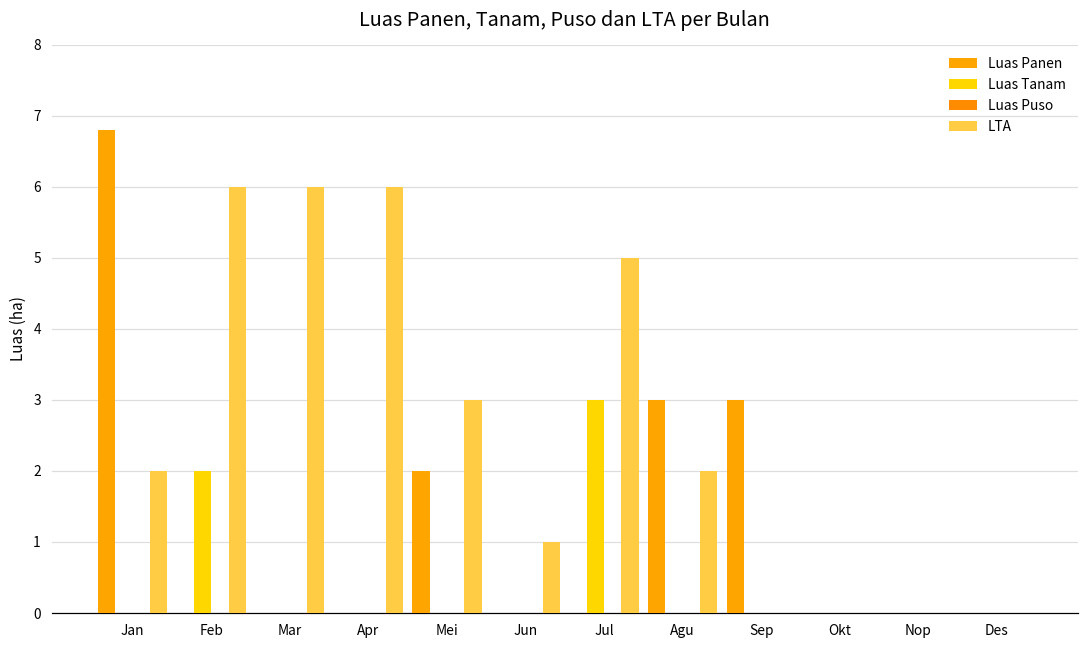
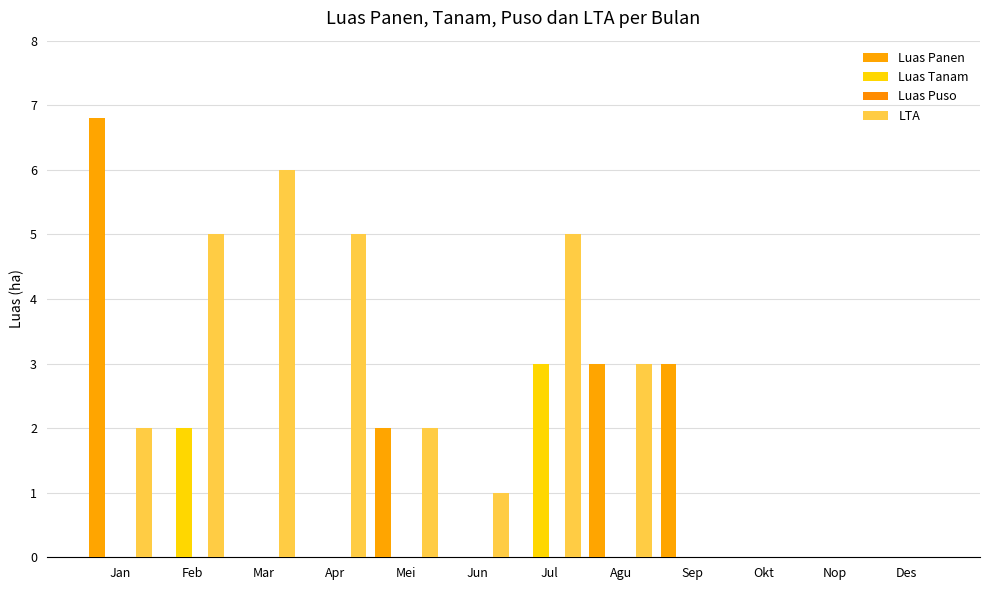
  {
    "LTA": {
      "Jan": 2,
-     "Feb": 6,
+     "Feb": 5,
      "Mar": 6,
-     "Apr": 6,
-     "Mei": 3,
+     "Apr": 5,
+     "Mei": 2,
      "Jun": 1,
      "Jul": 5,
-     "Agu": 2,
+     "Agu": 3,
      "Sep": 0,
      "Okt": 0,
      "Nop": 0,
      "Des": 0
    }
  }
